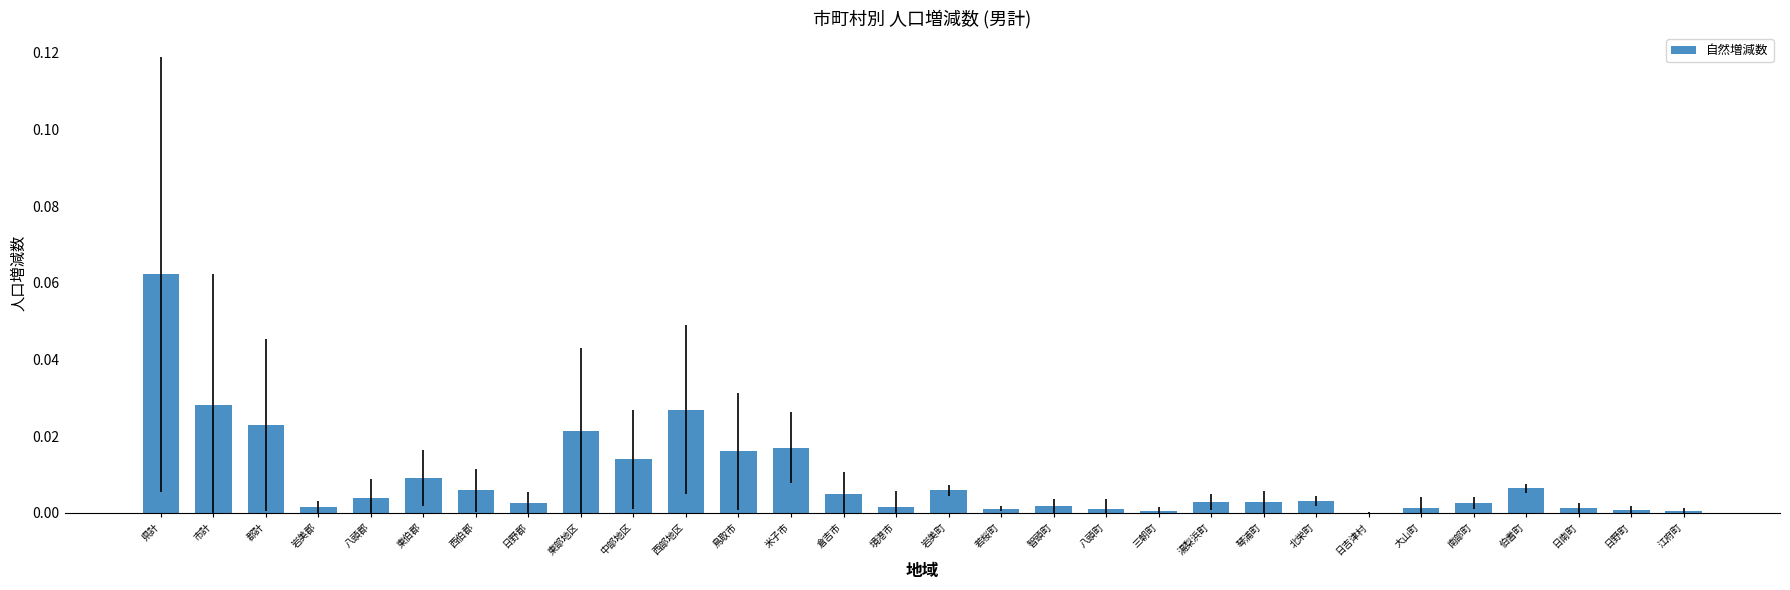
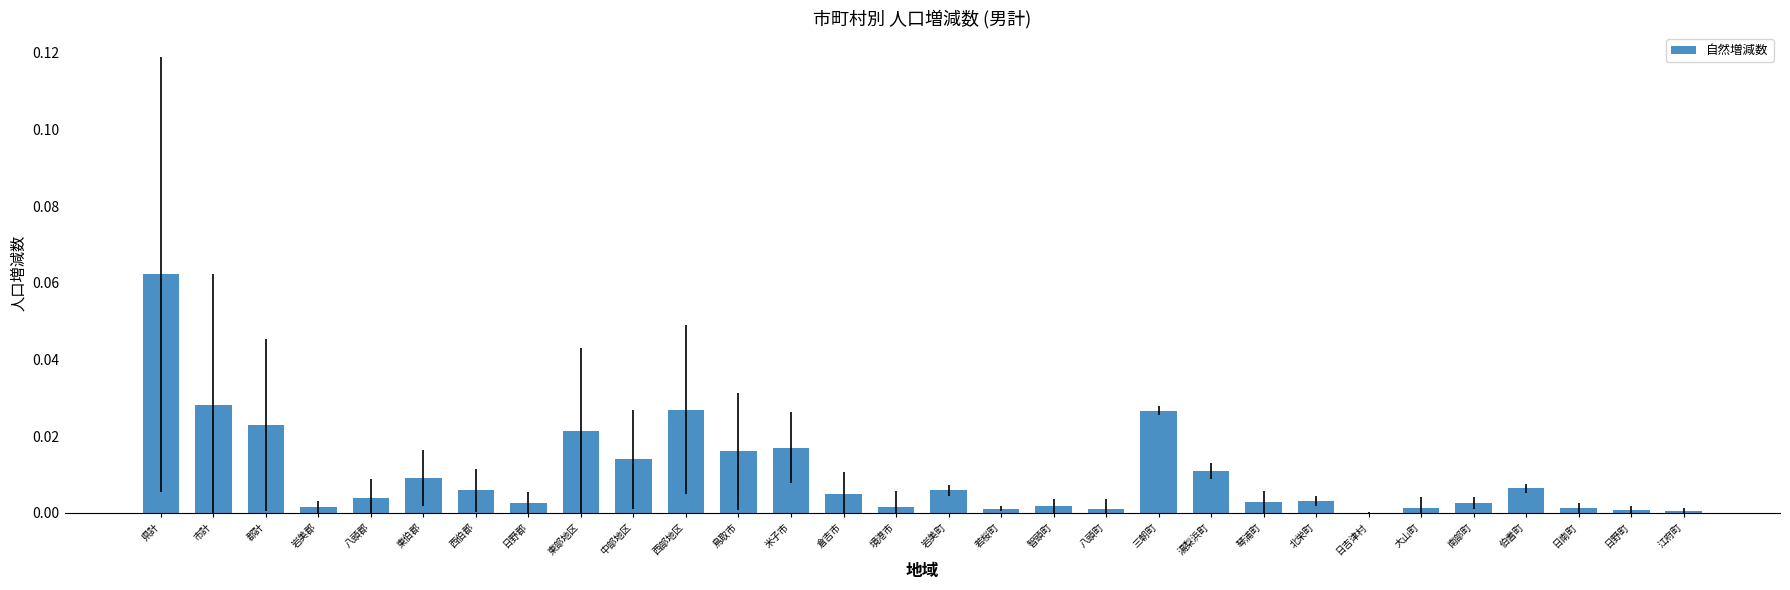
  {
    "県計": 0.062,
    "市計": 0.028,
    "郡計": 0.023,
    "岩美郡": 0.002,
    "八頭郡": 0.004,
    "東伯郡": 0.009,
    "西伯郡": 0.006,
    "日野郡": 0.003,
    "東部地区": 0.021,
    "中部地区": 0.014,
    "西部地区": 0.027,
    "鳥取市": 0.016,
    "米子市": 0.017,
    "倉吉市": 0.005,
    "境港市": 0.002,
    "岩美町": 0.006,
    "若桜町": 0.001,
    "智頭町": 0.002,
    "八頭町": 0.001,
-   "三朝町": 0.001,
-   "湯梨浜町": 0.003,
+   "三朝町": 0.027,
+   "湯梨浜町": 0.011,
    "琴浦町": 0.003,
    "北栄町": 0.003,
    "日吉津村": 0.000,
    "大山町": 0.001,
    "南部町": 0.003,
    "伯耆町": 0.006,
    "日南町": 0.001,
    "日野町": 0.001
  }
